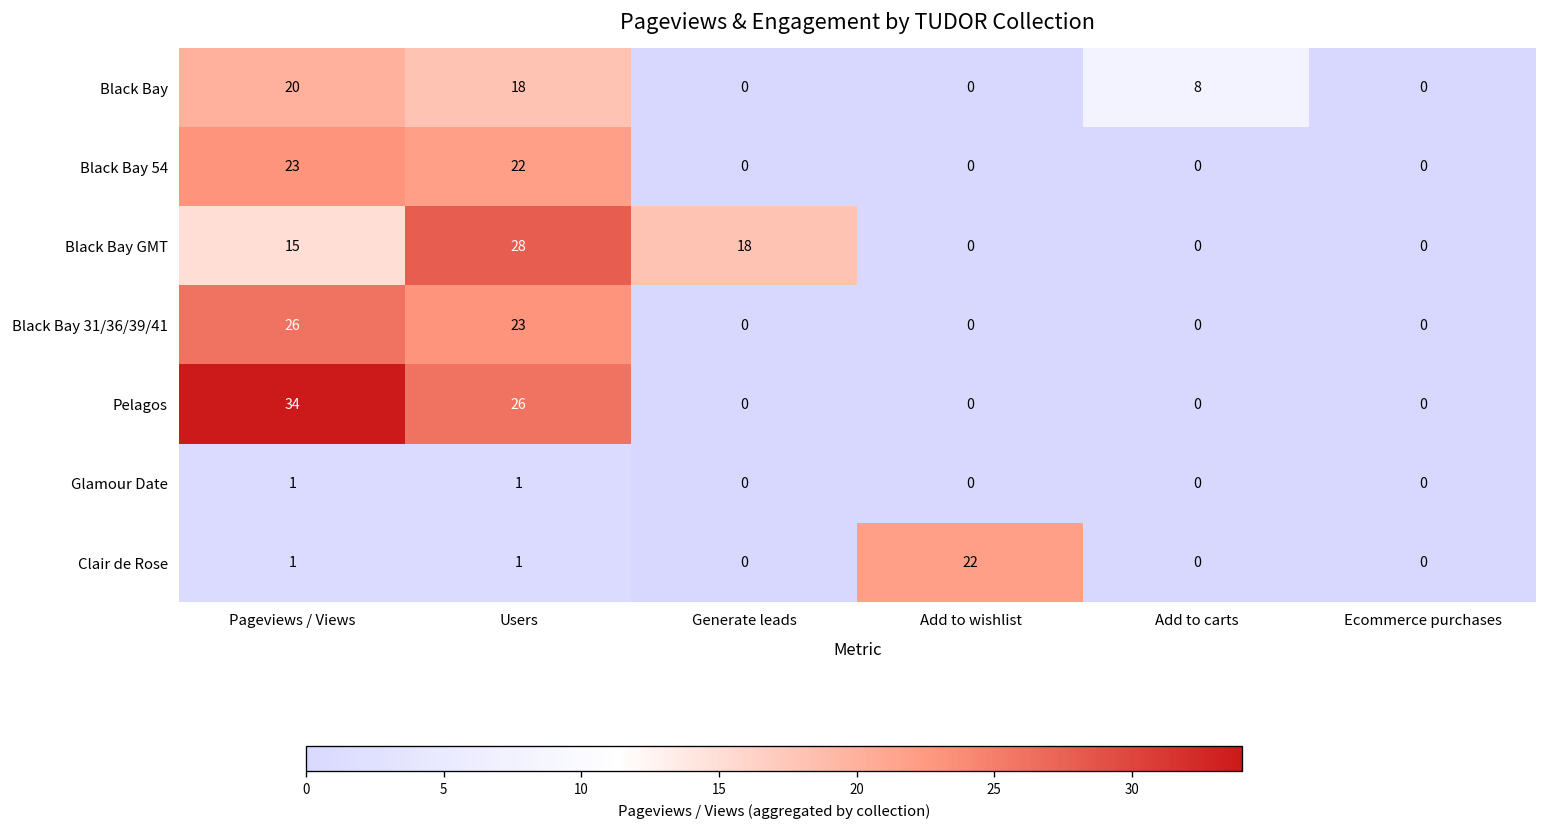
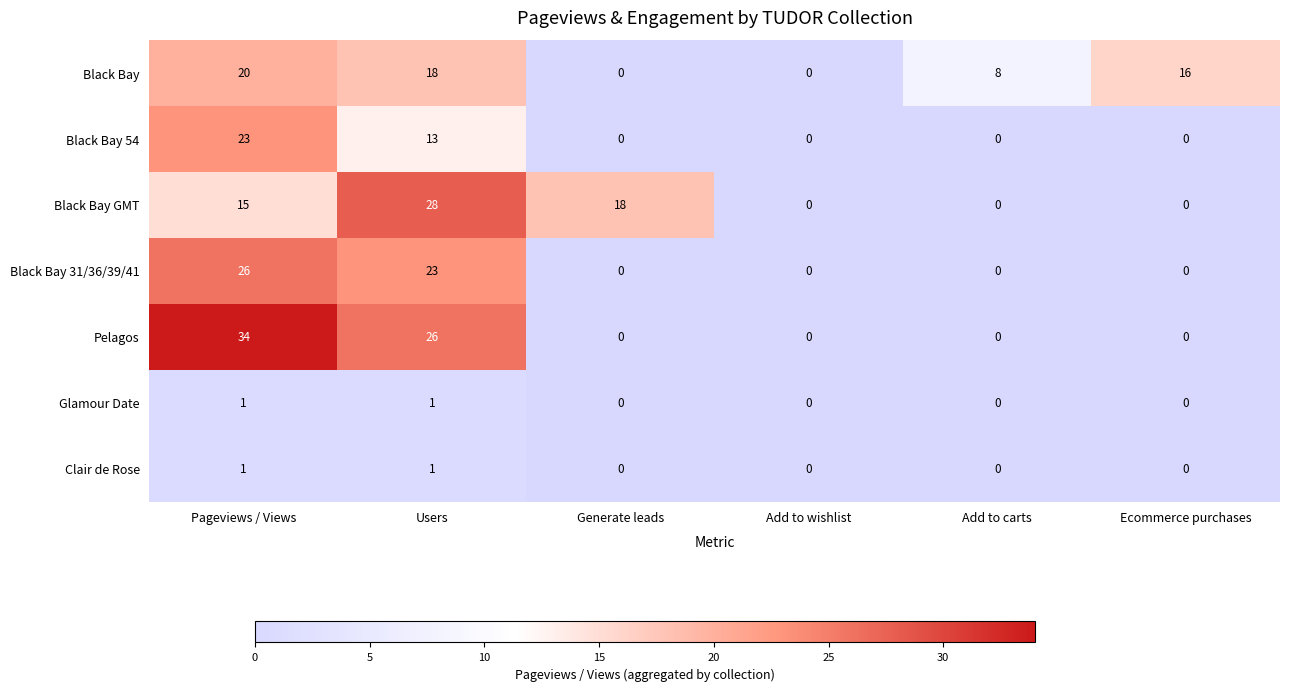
  {
    "Black Bay": {
      "Pageviews / Views": 20,
      "Users": 18,
      "Generate leads": 0,
      "Add to wishlist": 0,
      "Add to carts": 8,
-     "Ecommerce purchases": 0
+     "Ecommerce purchases": 16
    },
    "Black Bay 54": {
      "Pageviews / Views": 23,
-     "Users": 22,
+     "Users": 13,
      "Generate leads": 0,
      "Add to wishlist": 0,
      "Add to carts": 0,
      "Ecommerce purchases": 0
    },
    "Black Bay GMT": {
      "Pageviews / Views": 15,
      "Users": 28,
      "Generate leads": 18,
      "Add to wishlist": 0,
      "Add to carts": 0,
      "Ecommerce purchases": 0
    },
    "Black Bay 31/36/39/41": {
      "Pageviews / Views": 26,
      "Users": 23,
      "Generate leads": 0,
      "Add to wishlist": 0,
      "Add to carts": 0,
      "Ecommerce purchases": 0
    },
    "Pelagos": {
      "Pageviews / Views": 34,
      "Users": 26,
      "Generate leads": 0,
      "Add to wishlist": 0,
      "Add to carts": 0,
      "Ecommerce purchases": 0
    },
    "Glamour Date": {
      "Pageviews / Views": 1,
      "Users": 1,
      "Generate leads": 0,
      "Add to wishlist": 0,
      "Add to carts": 0,
      "Ecommerce purchases": 0
    },
    "Clair de Rose": {
      "Pageviews / Views": 1,
      "Users": 1,
      "Generate leads": 0,
-     "Add to wishlist": 22,
+     "Add to wishlist": 0,
      "Add to carts": 0,
      "Ecommerce purchases": 0
    }
  }
